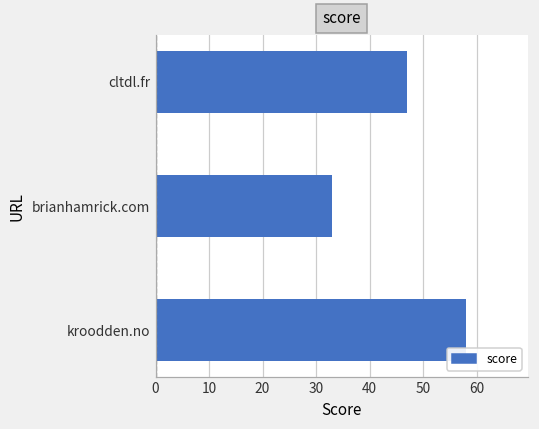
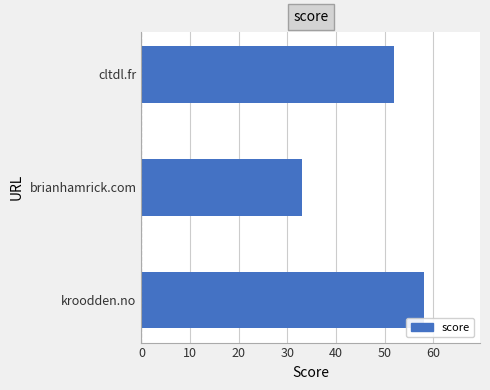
  {
-   "cltdl.fr": 47,
+   "cltdl.fr": 52,
    "brianhamrick.com": 33,
    "kroodden.no": 58
  }
